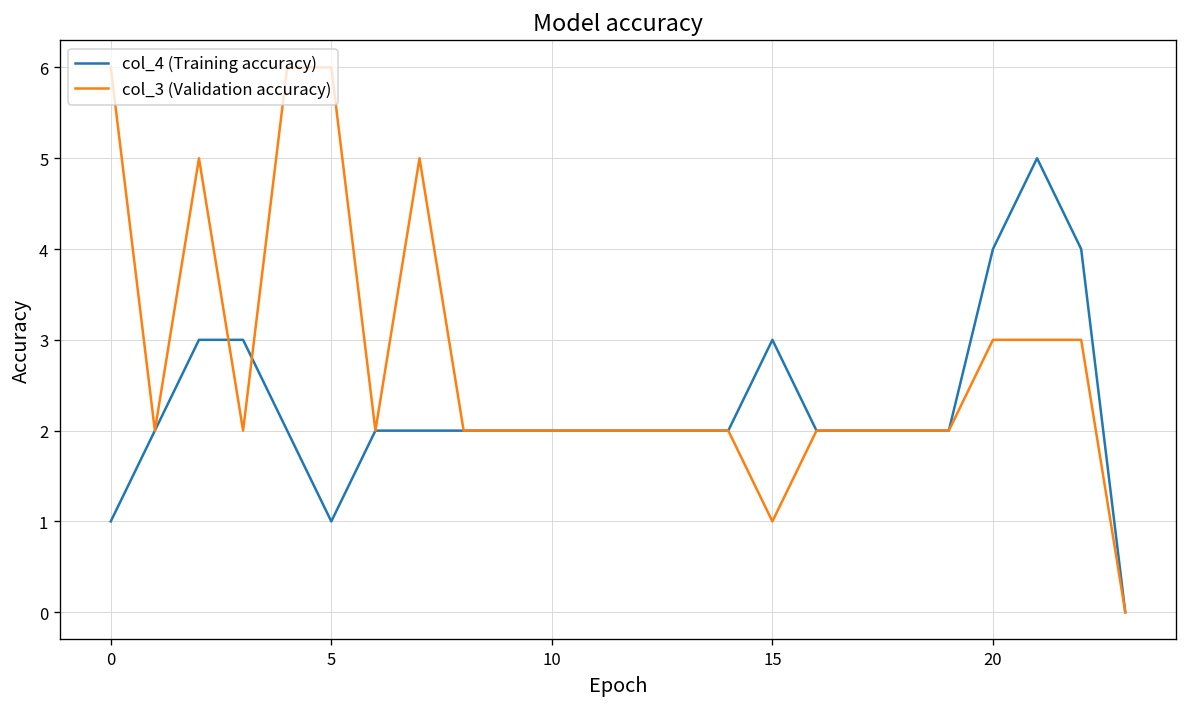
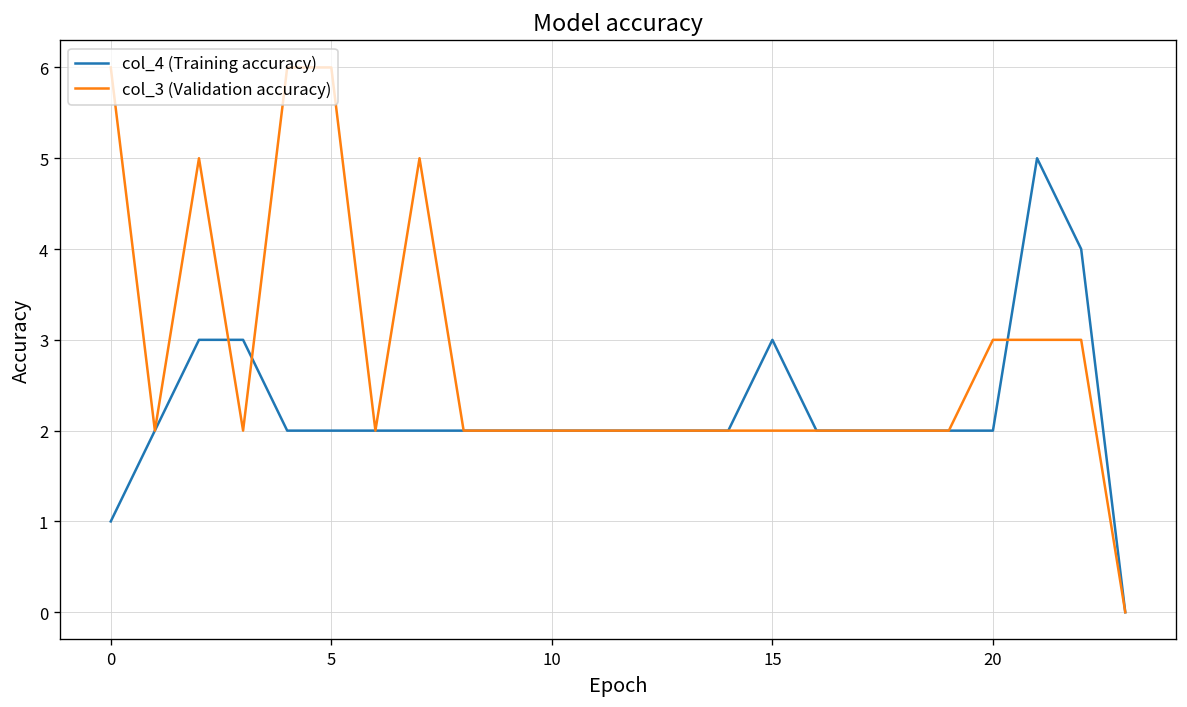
  {
    "col_4 (Training accuracy)": {
      "0": 1,
-     "5": 1,
+     "5": 2,
      "15": 3,
-     "20": 4
+     "20": 2
    },
    "col_3 (Validation accuracy)": {
-     "15": 1,
+     "15": 2,
      "20": 3
    }
  }
